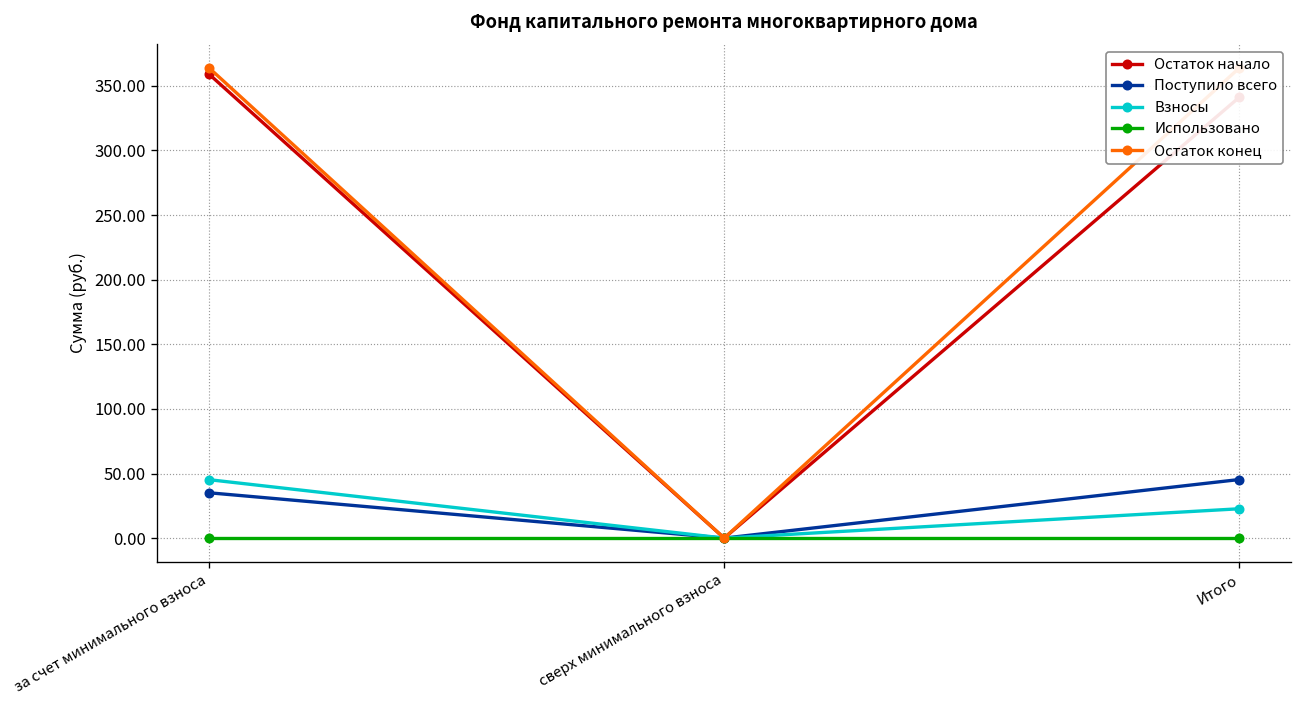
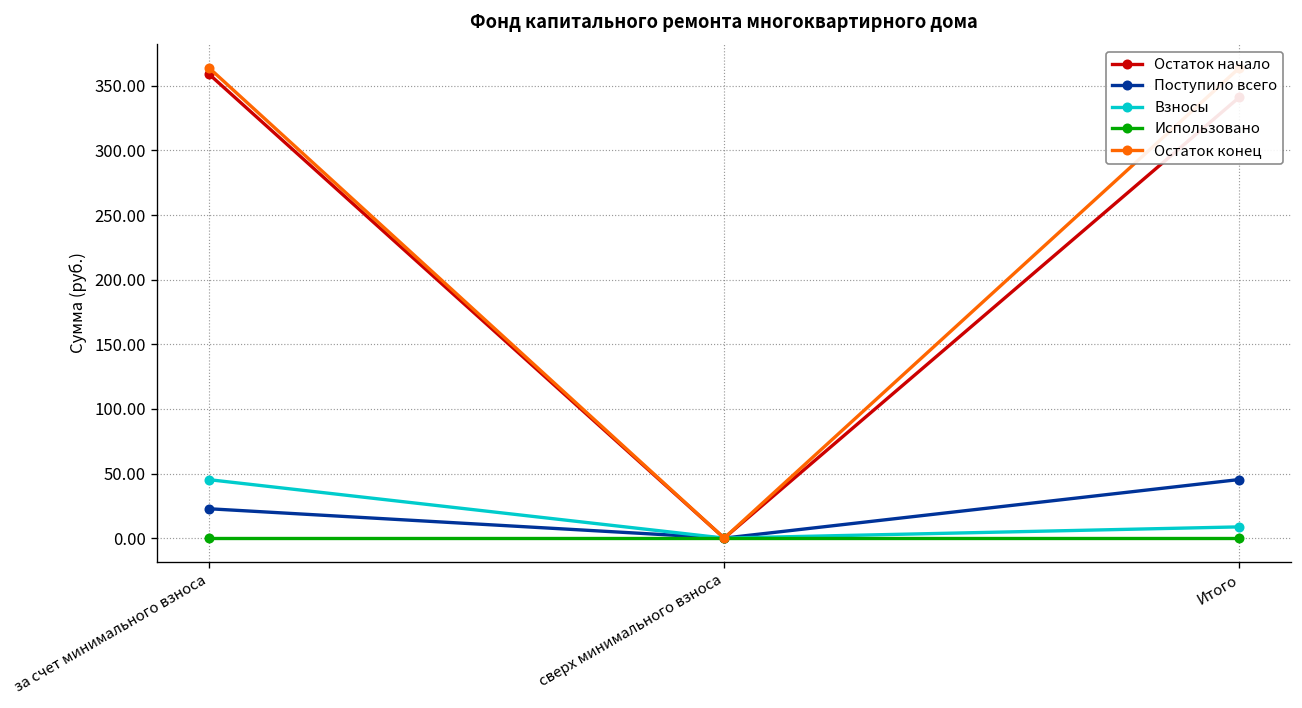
  {
    "Остаток начало": {
      "за счет минимального взноса": 359
    },
    "Поступило всего": {
-     "за счет минимального взноса": 35,
+     "за счет минимального взноса": 23,
      "Итого": 45
    },
    "Взносы": {
      "за счет минимального взноса": 45,
-     "Итого": 23
+     "Итого": 9
    },
    "Использовано": {
      "за счет минимального взноса": 0,
      "Итого": 0
    },
    "Остаток конец": {
      "за счет минимального взноса": 364
    }
  }
